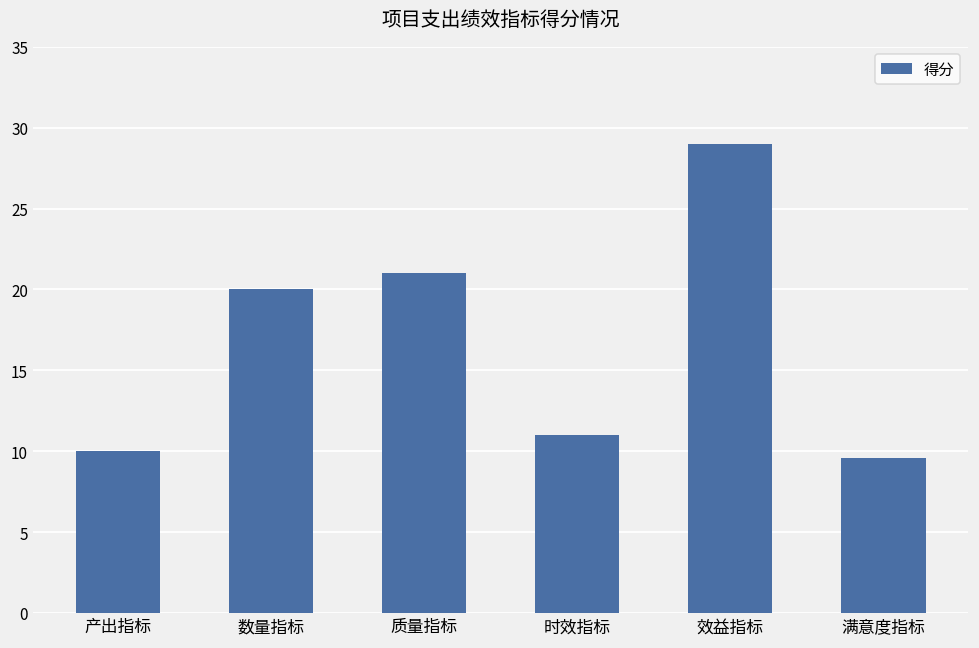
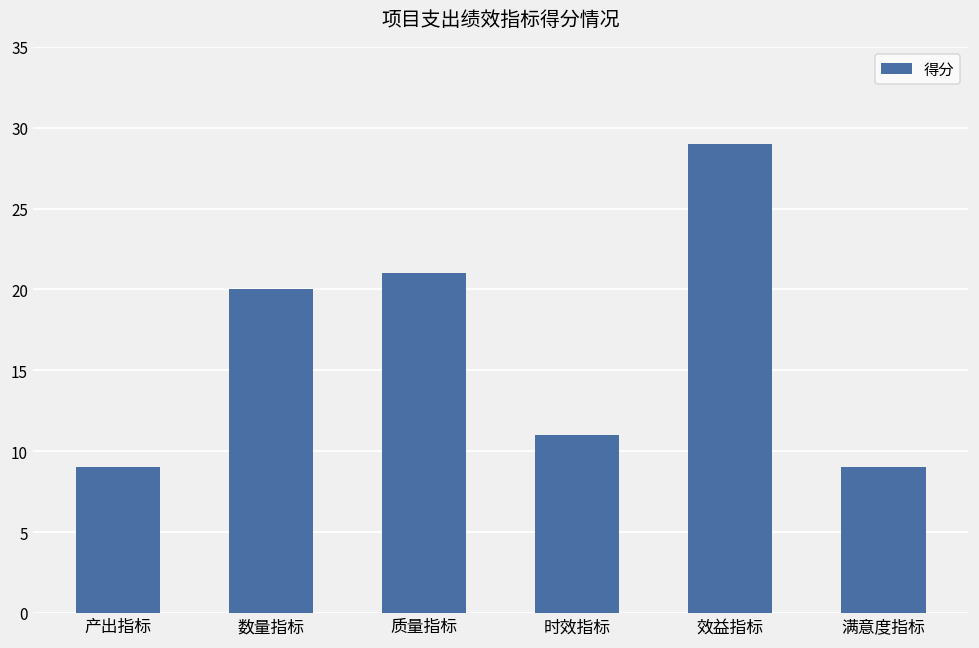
  {
-   "产出指标": 10,
+   "产出指标": 9,
    "数量指标": 20.0,
    "质量指标": 21.0,
    "时效指标": 11.0,
    "效益指标": 29.0,
-   "满意度指标": 9.6
+   "满意度指标": 9.0
  }
